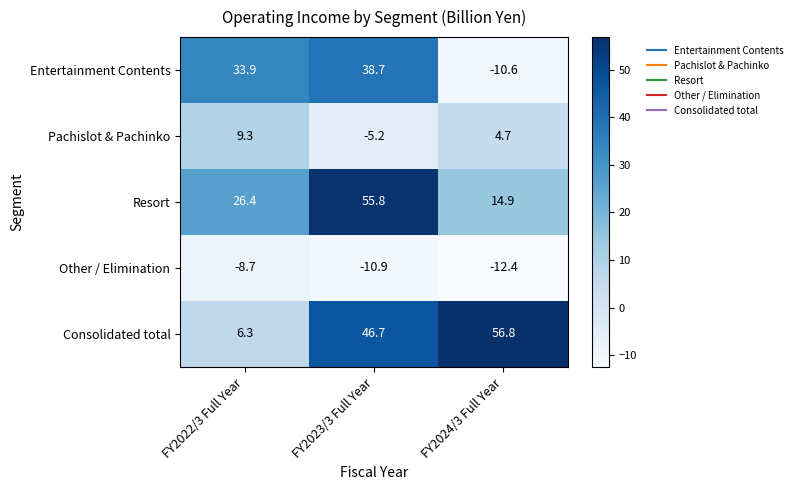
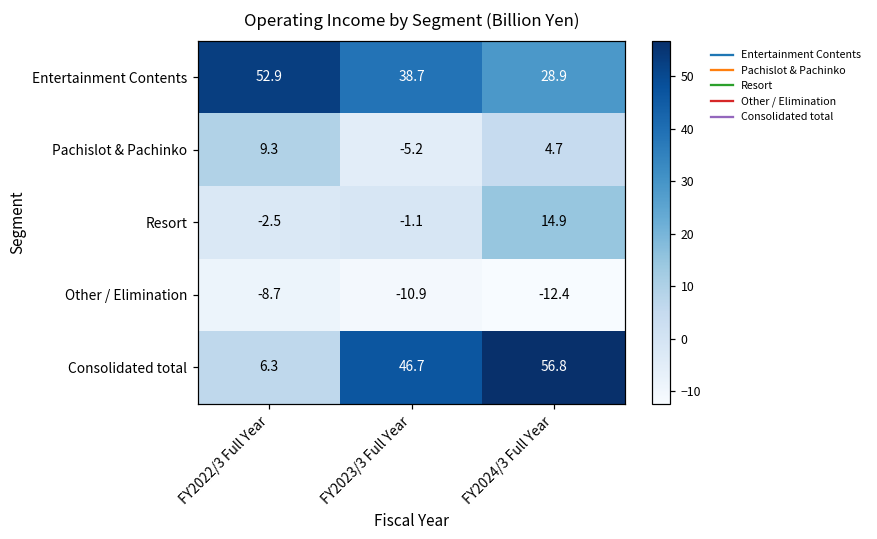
  {
    "Entertainment Contents": {
-     "FY2022/3 Full Year": 33.9,
+     "FY2022/3 Full Year": 52.9,
      "FY2023/3 Full Year": 38.7,
-     "FY2024/3 Full Year": -10.6
+     "FY2024/3 Full Year": 28.9
    },
    "Pachislot & Pachinko": {
      "FY2022/3 Full Year": 9.3,
      "FY2023/3 Full Year": -5.2,
      "FY2024/3 Full Year": 4.7
    },
    "Resort": {
-     "FY2022/3 Full Year": 26.4,
-     "FY2023/3 Full Year": 55.8,
+     "FY2022/3 Full Year": -2.5,
+     "FY2023/3 Full Year": -1.1,
      "FY2024/3 Full Year": 14.9
    },
    "Other / Elimination": {
      "FY2022/3 Full Year": -8.7,
      "FY2023/3 Full Year": -10.9,
      "FY2024/3 Full Year": -12.4
    },
    "Consolidated total": {
      "FY2022/3 Full Year": 6.3,
      "FY2023/3 Full Year": 46.7,
      "FY2024/3 Full Year": 56.8
    }
  }
